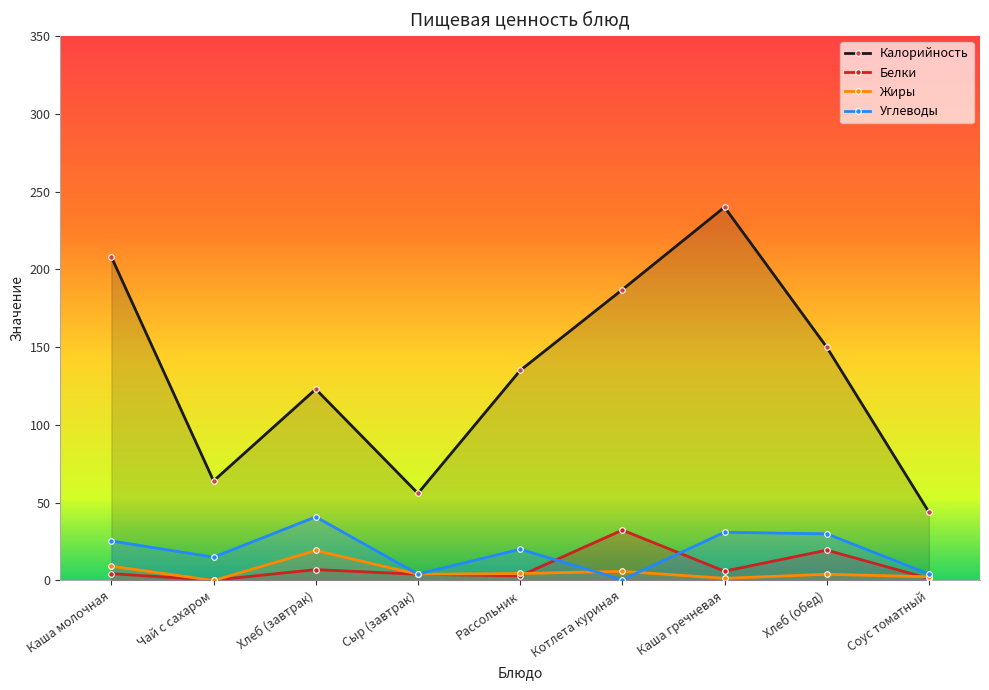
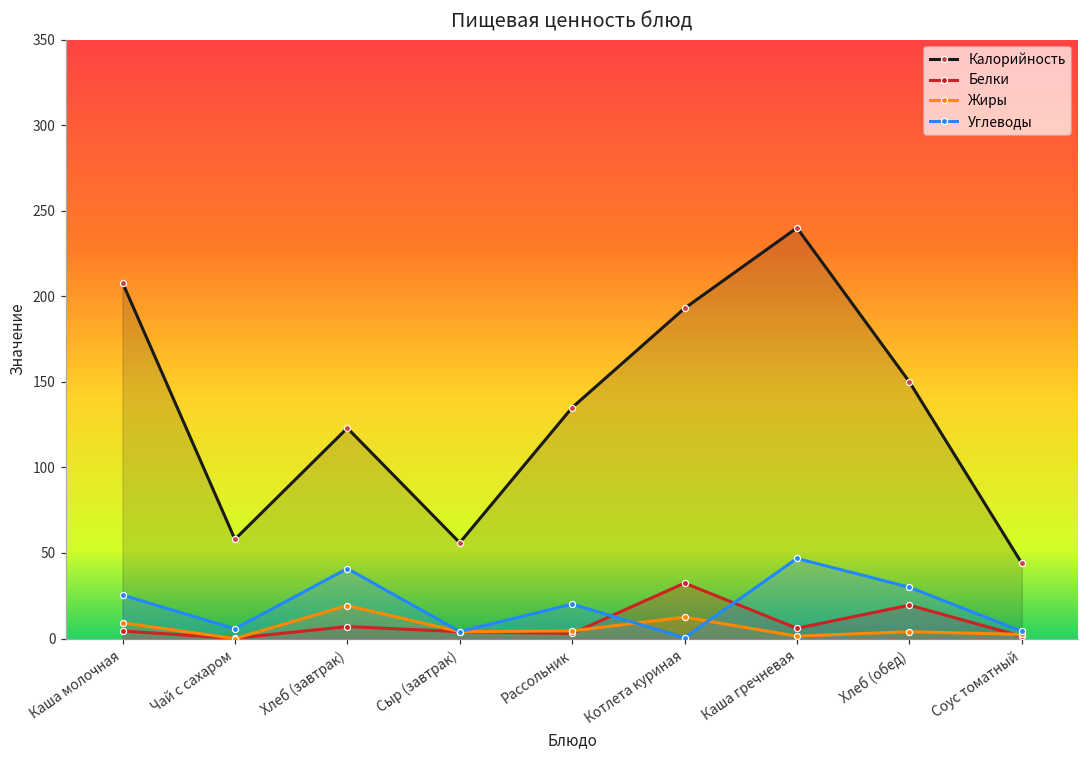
  {
    "Калорийность": {
      "Каша молочная": 208,
-     "Чай с сахаром": 64,
+     "Чай с сахаром": 58,
      "Хлеб (завтрак)": 123,
      "Сыр (завтрак)": 56,
      "Рассольник": 135,
-     "Котлета куриная": 187,
+     "Котлета куриная": 193,
      "Каша гречневая": 240,
      "Хлеб (обед)": 150,
      "Соус томатный": 44
    },
    "Белки": {
      "Каша молочная": 4,
      "Хлеб (завтрак)": 7,
      "Котлета куриная": 32,
      "Каша гречневая": 6,
      "Хлеб (обед)": 20
    },
    "Жиры": {
      "Каша молочная": 9,
      "Хлеб (завтрак)": 19,
-     "Котлета куриная": 6,
+     "Котлета куриная": 13,
      "Каша гречневая": 1,
      "Хлеб (обед)": 4
    },
    "Углеводы": {
      "Каша молочная": 25,
-     "Чай с сахаром": 15,
+     "Чай с сахаром": 6,
      "Хлеб (завтрак)": 41,
      "Рассольник": 20,
      "Котлета куриная": 1,
-     "Каша гречневая": 31,
+     "Каша гречневая": 47,
      "Хлеб (обед)": 30,
      "Соус томатный": 4
    }
  }
